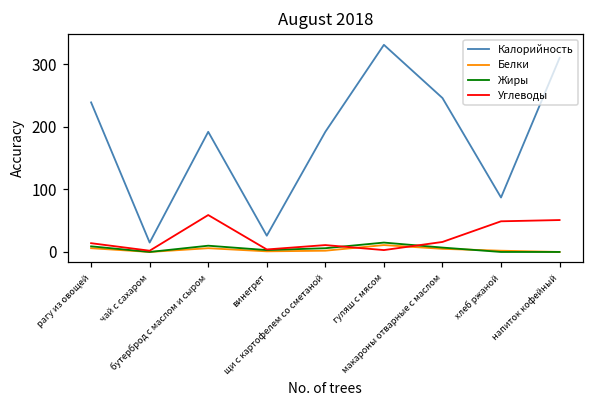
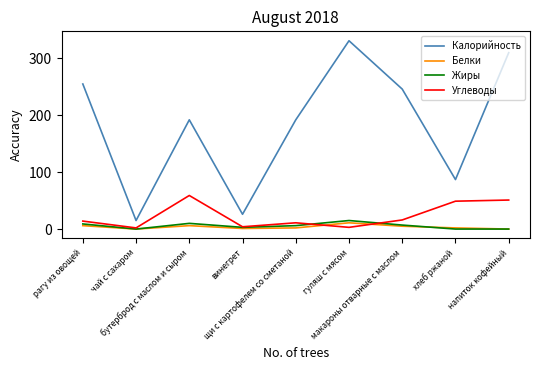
  {
    "Калорийность": {
-     "рагу из овощей": 240,
+     "рагу из овощей": 260,
      "чай с сахаром": 20,
      "бутерброд с маслом и сыром": 190,
      "винегрет": 30,
      "щи с картофелем со сметаной": 190,
      "гуляш с мясом": 330,
      "макароны отварные с маслом": 250,
      "хлеб ржаной": 90
    },
    "Углеводы": {
      "рагу из овощей": 10,
      "бутерброд с маслом и сыром": 60,
      "щи с картофелем со сметаной": 10,
      "гуляш с мясом": 0,
      "макароны отварные с маслом": 20,
      "хлеб ржаной": 50,
      "напиток кофейный": 50
    }
  }
